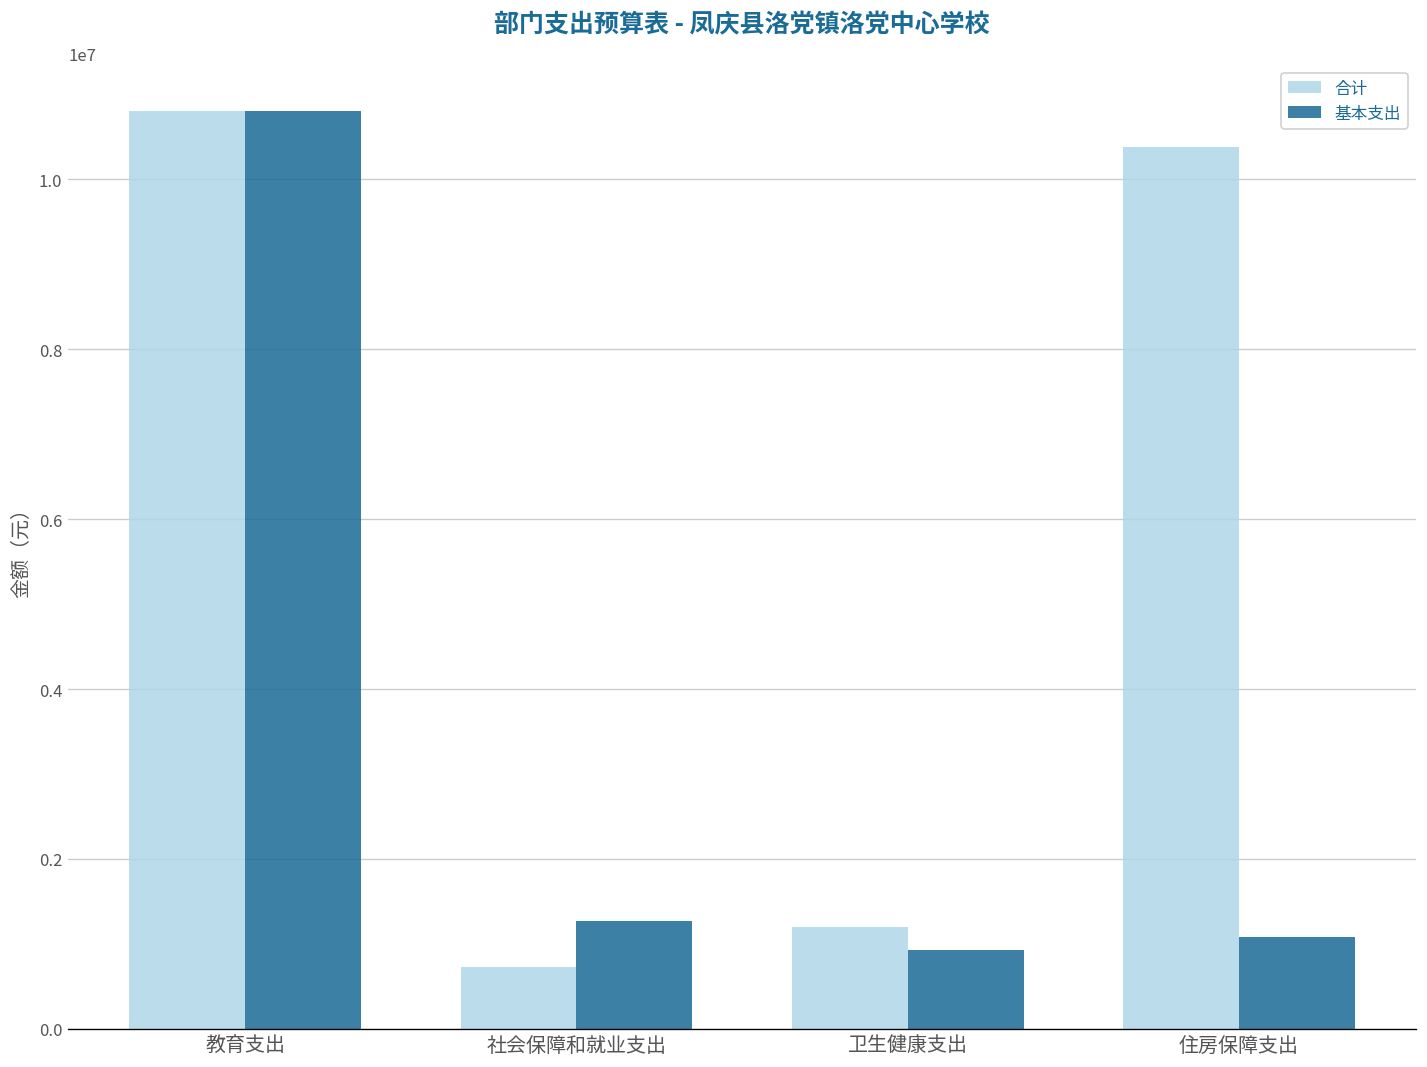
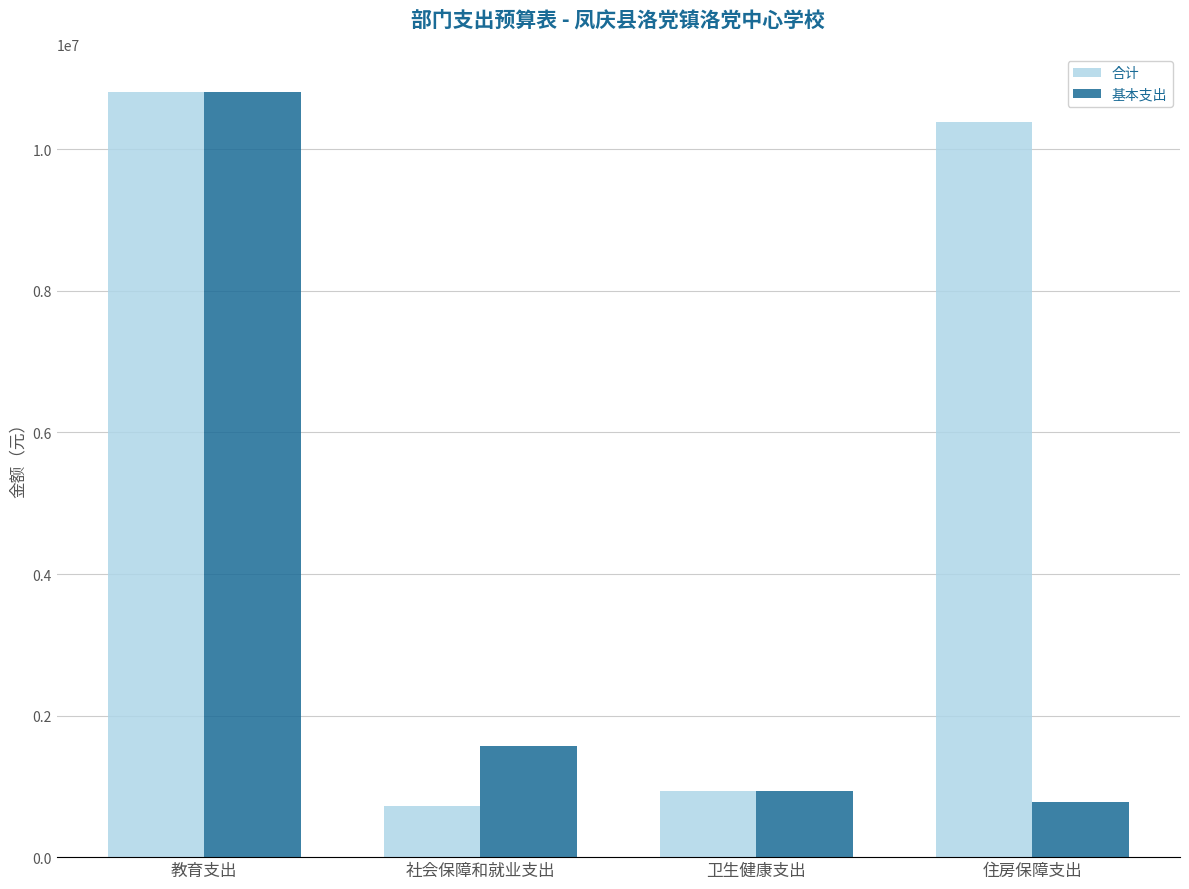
  {
    "合计": {
      "教育支出": 10800000,
      "社会保障和就业支出": 700000,
-     "卫生健康支出": 1200000,
+     "卫生健康支出": 900000,
      "住房保障支出": 10400000
    },
    "基本支出": {
      "教育支出": 10800000,
-     "社会保障和就业支出": 1300000,
+     "社会保障和就业支出": 1600000,
      "卫生健康支出": 900000,
-     "住房保障支出": 1100000
+     "住房保障支出": 800000
    }
  }
